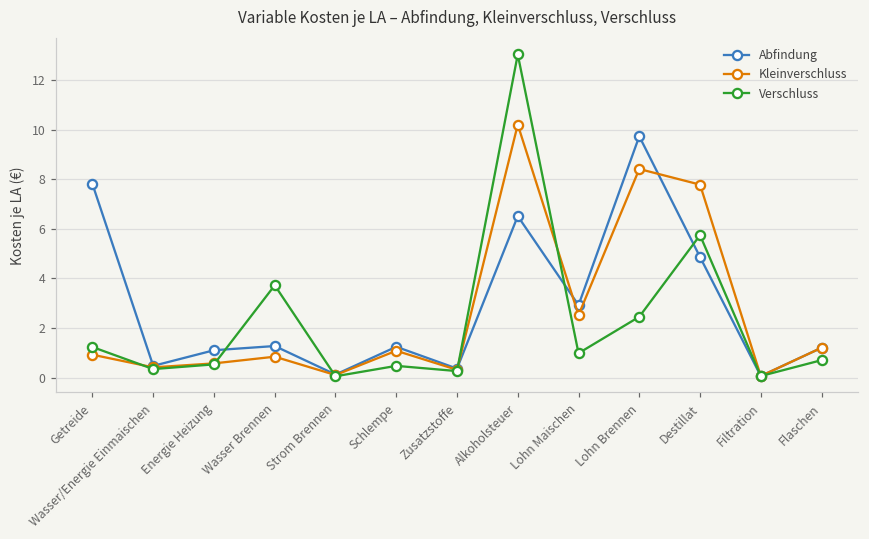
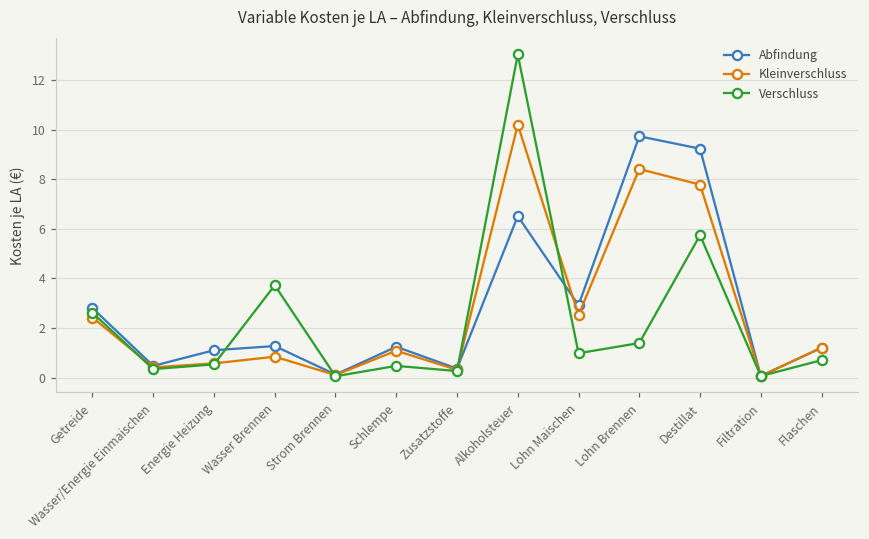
  {
    "Abfindung": {
-     "Getreide": 7.8,
+     "Getreide": 2.8,
      "Energie Heizung": 1.1,
      "Wasser Brennen": 1.3,
      "Schlempe": 1.2,
      "Alkoholsteuer": 6.5,
      "Lohn Maischen": 2.9,
      "Lohn Brennen": 9.7,
-     "Destillat": 4.9
+     "Destillat": 9.2
    },
    "Kleinverschluss": {
-     "Getreide": 0.9,
+     "Getreide": 2.4,
      "Wasser Brennen": 0.8,
      "Schlempe": 1.1,
      "Alkoholsteuer": 10.2,
      "Lohn Maischen": 2.5,
      "Lohn Brennen": 8.4,
      "Destillat": 7.8
    },
    "Verschluss": {
-     "Getreide": 1.2,
+     "Getreide": 2.6,
      "Wasser Brennen": 3.7,
      "Schlempe": 0.5,
      "Alkoholsteuer": 13.0,
      "Lohn Maischen": 1.0,
-     "Lohn Brennen": 2.5,
+     "Lohn Brennen": 1.4,
      "Destillat": 5.7,
      "Flaschen": 0.7
    }
  }
